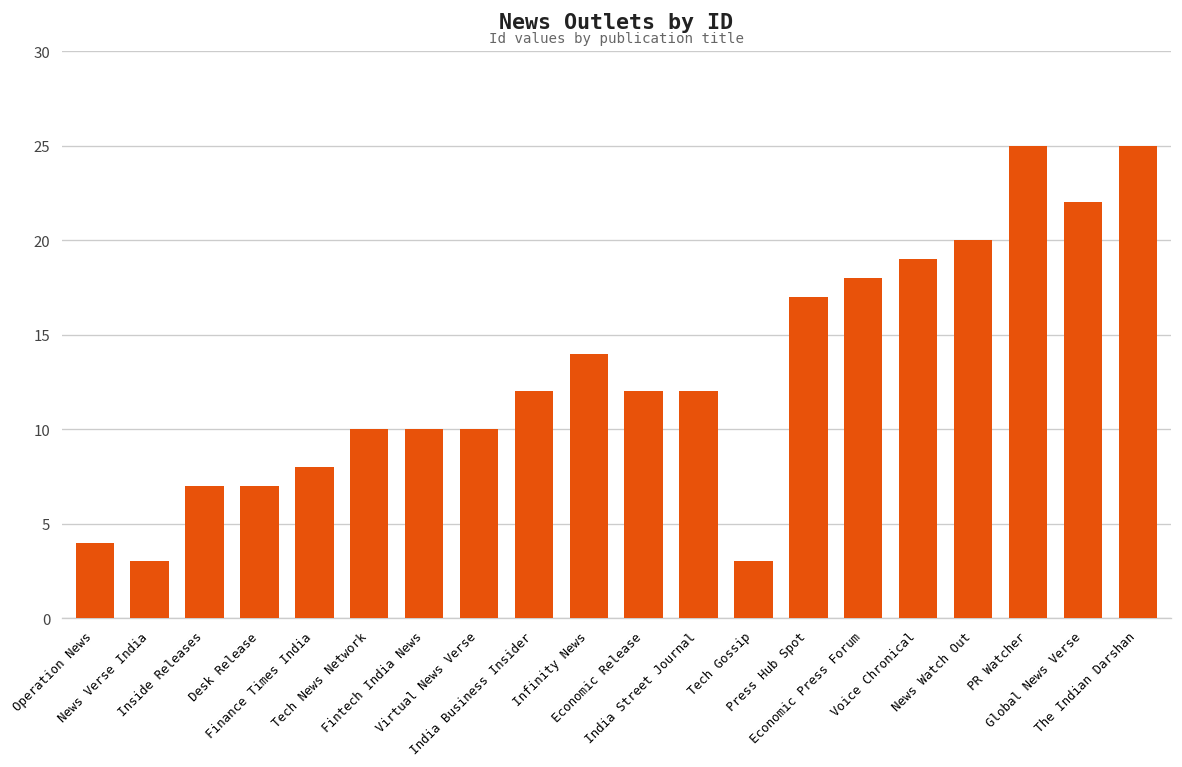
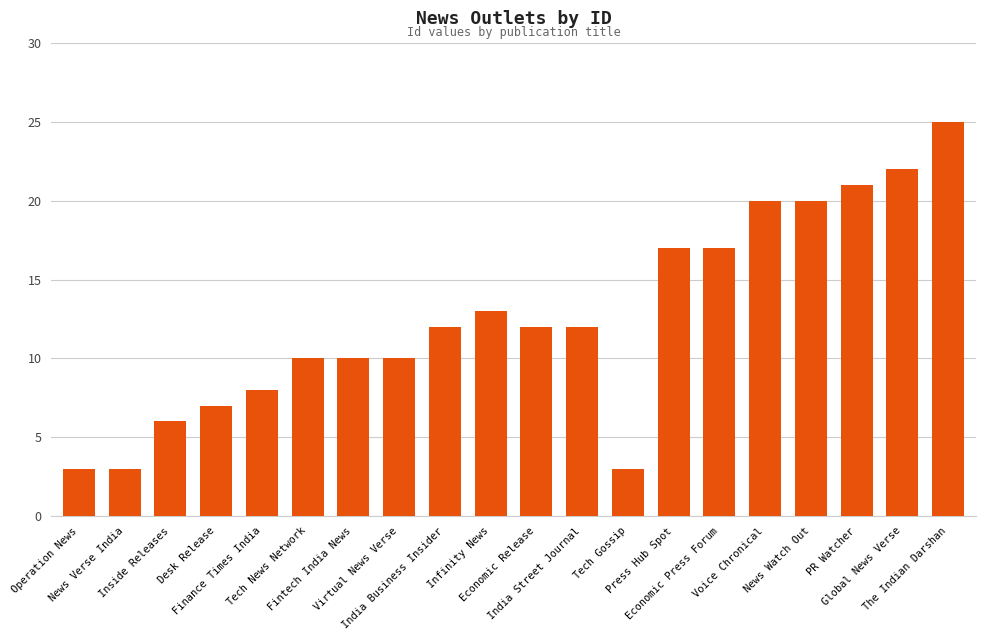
  {
-   "Operation News": 4,
+   "Operation News": 3,
    "News Verse India": 3,
-   "Inside Releases": 7,
+   "Inside Releases": 6,
    "Desk Release": 7,
    "Finance Times India": 8,
    "Tech News Network": 10,
    "Fintech India News": 10,
    "Virtual News Verse": 10,
    "India Business Insider": 12,
-   "Infinity News": 14,
+   "Infinity News": 13,
    "Economic Release": 12,
    "India Street Journal": 12,
    "Tech Gossip": 3,
    "Press Hub Spot": 17,
-   "Economic Press Forum": 18,
-   "Voice Chronical": 19,
+   "Economic Press Forum": 17,
+   "Voice Chronical": 20,
    "News Watch Out": 20,
-   "PR Watcher": 25,
+   "PR Watcher": 21,
    "Global News Verse": 22,
    "The Indian Darshan": 25
  }
